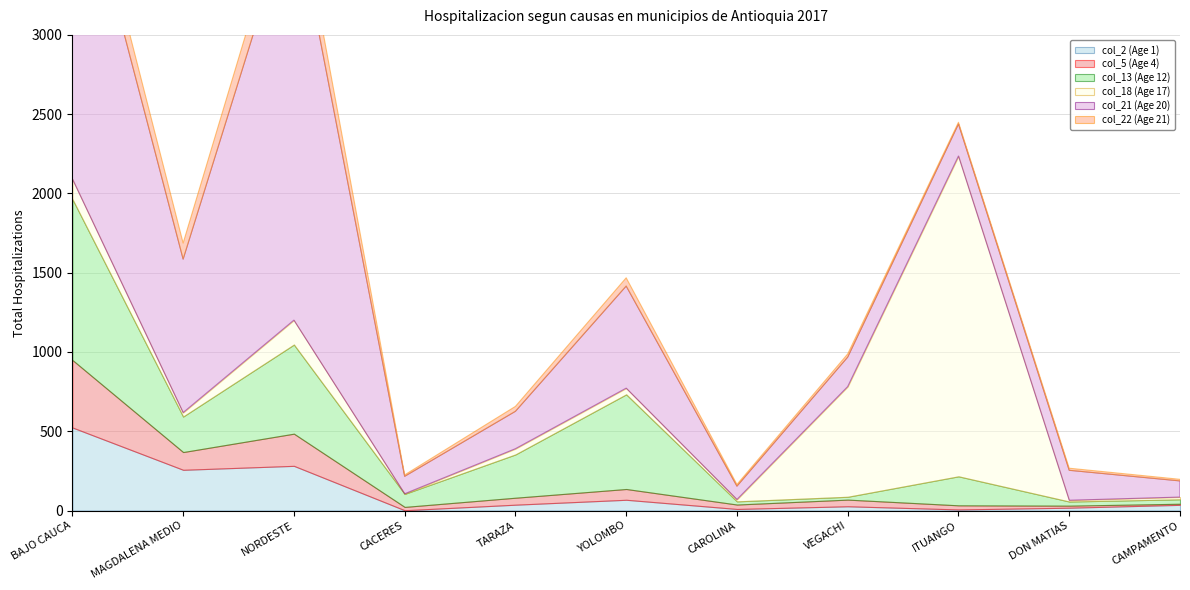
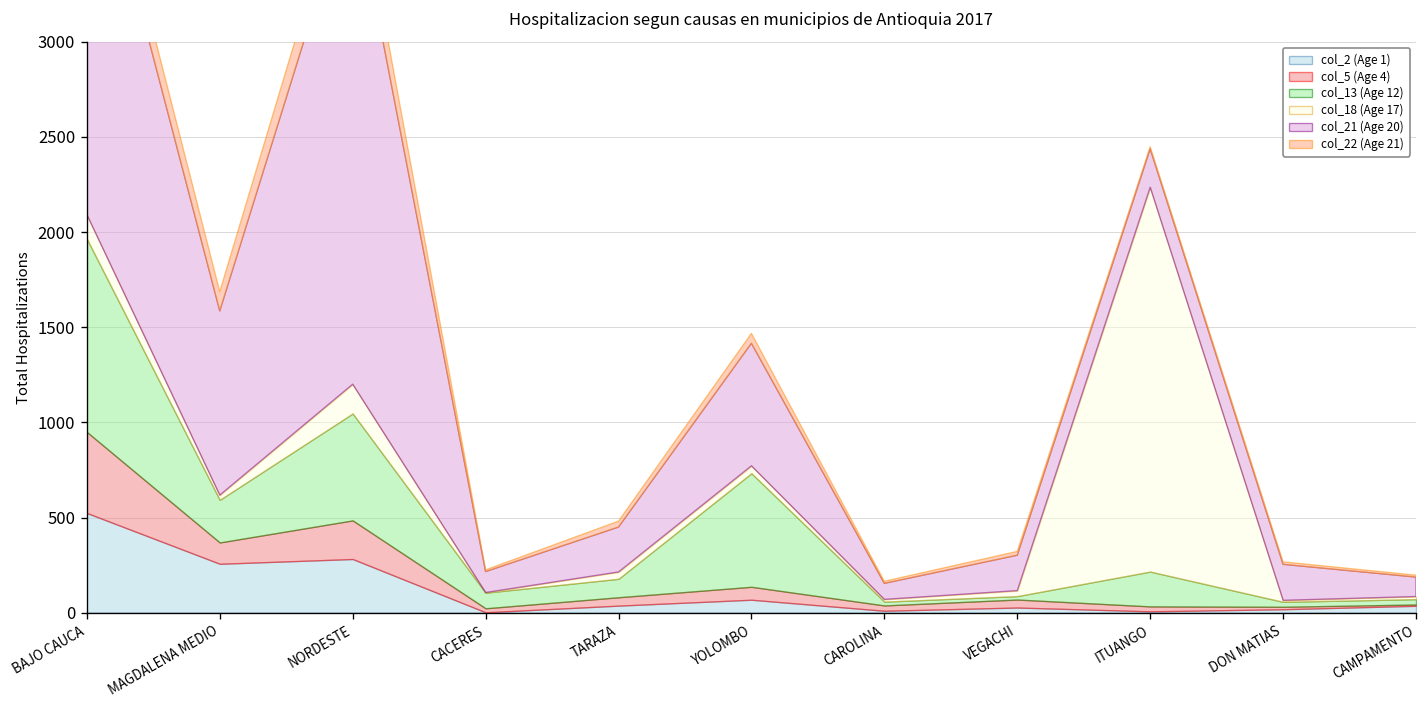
  {
    "col_13 (Age 12)": {
      "BAJO CAUCA": 1020,
      "MAGDALENA MEDIO": 220,
      "NORDESTE": 560,
-     "TARAZA": 270,
+     "TARAZA": 100,
      "YOLOMBO": 600,
      "VEGACHI": 20,
      "ITUANGO": 180
    },
    "col_18 (Age 17)": {
      "BAJO CAUCA": 130,
      "MAGDALENA MEDIO": 30,
      "NORDESTE": 150,
      "TARAZA": 40,
      "YOLOMBO": 40,
-     "VEGACHI": 700,
+     "VEGACHI": 30,
      "ITUANGO": 2020
    }
  }
